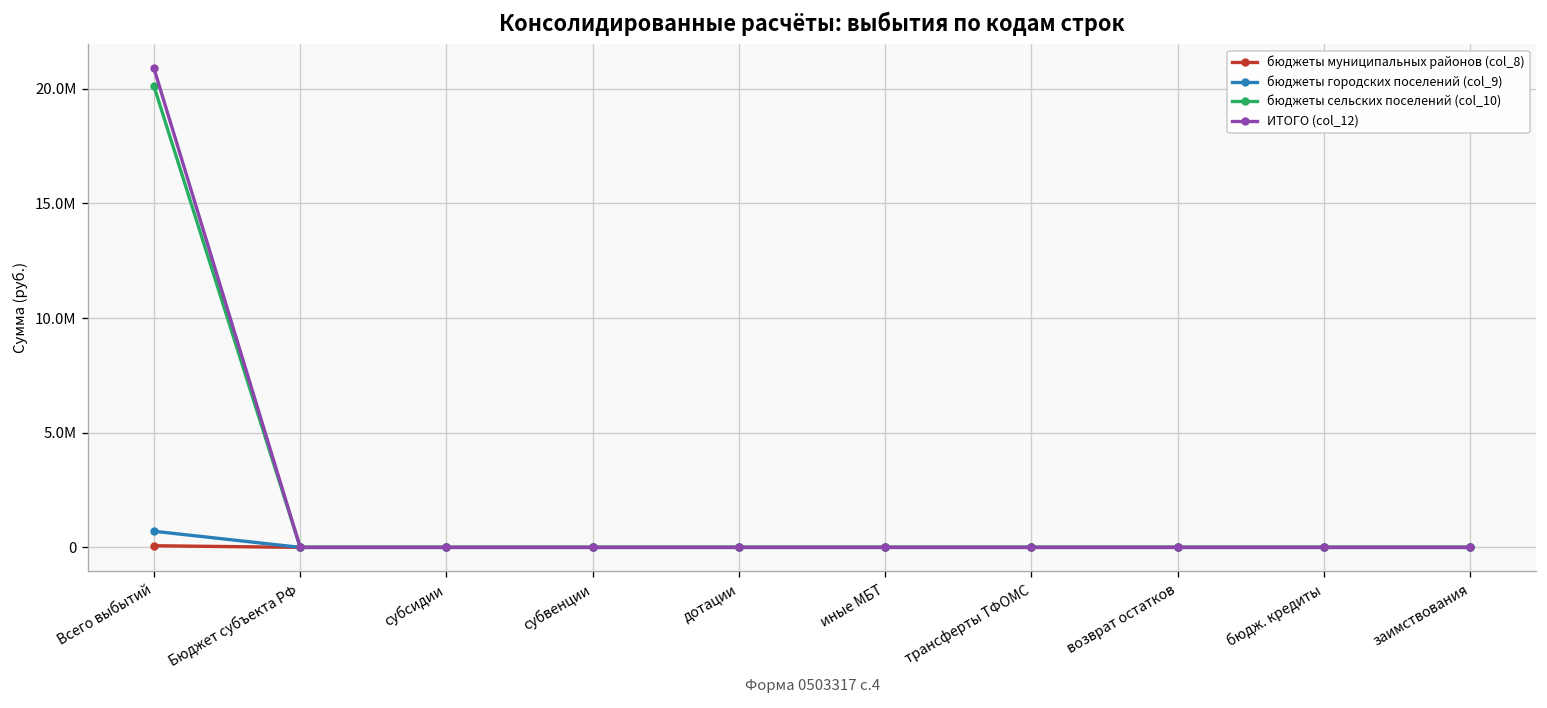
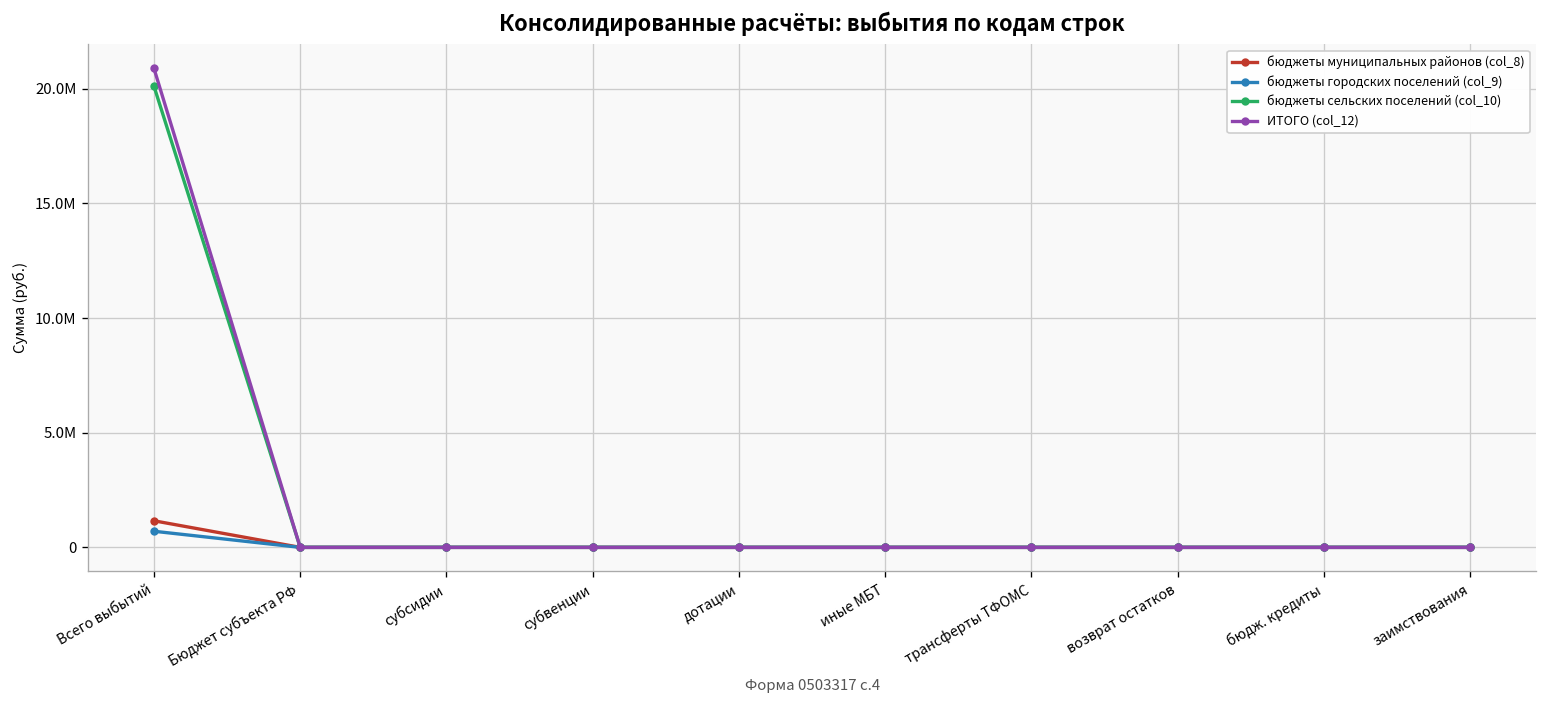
  {
    "бюджеты муниципальных районов (col_8)": {
-     "Всего выбытий": 100000
+     "Всего выбытий": 1200000
    },
    "бюджеты городских поселений (col_9)": {
      "Всего выбытий": 700000
    },
    "бюджеты сельских поселений (col_10)": {
      "Всего выбытий": 20100000
    },
    "ИТОГО (col_12)": {
      "Всего выбытий": 20900000
    }
  }
